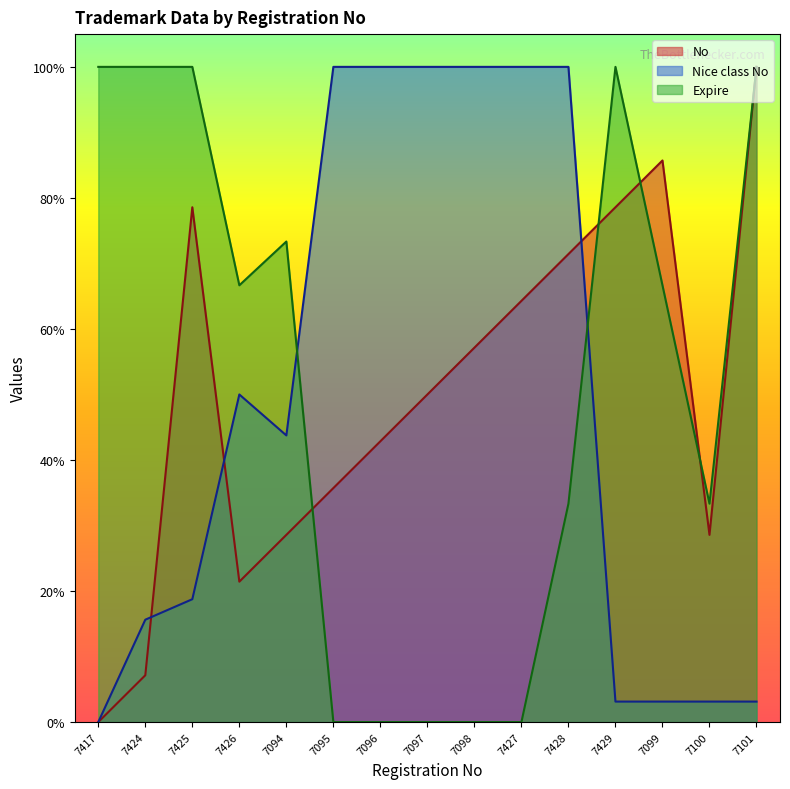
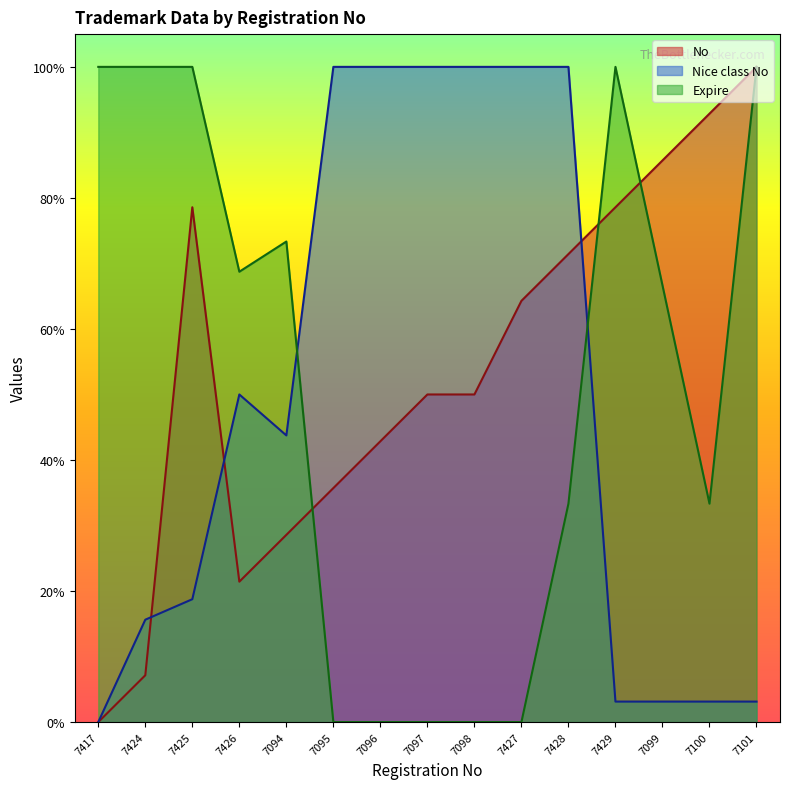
  {
    "No": {
      "7424": "7%",
      "7425": "79%",
      "7426": "21%",
      "7094": "29%",
      "7095": "36%",
      "7096": "43%",
      "7097": "50%",
-     "7098": "57%",
+     "7098": "50%",
      "7427": "64%",
      "7428": "71%",
      "7429": "79%",
      "7099": "86%",
-     "7100": "29%"
+     "7100": "93%"
    },
    "Nice class No": {
      "7424": "16%",
      "7425": "19%",
      "7426": "50%",
      "7094": "44%",
      "7095": "100%",
      "7096": "100%",
      "7097": "100%",
      "7098": "100%",
      "7427": "100%",
      "7428": "100%",
      "7429": "3%",
      "7099": "3%",
      "7100": "3%",
      "7101": "3%"
    },
    "Expire": {
      "7417": "100%",
      "7424": "100%",
      "7425": "100%",
-     "7426": "67%",
+     "7426": "69%",
      "7094": "73%",
      "7095": "0%",
      "7096": "0%",
      "7097": "0%",
      "7098": "0%",
      "7427": "0%",
      "7428": "33%",
      "7429": "100%",
      "7099": "67%",
      "7100": "33%"
    }
  }
